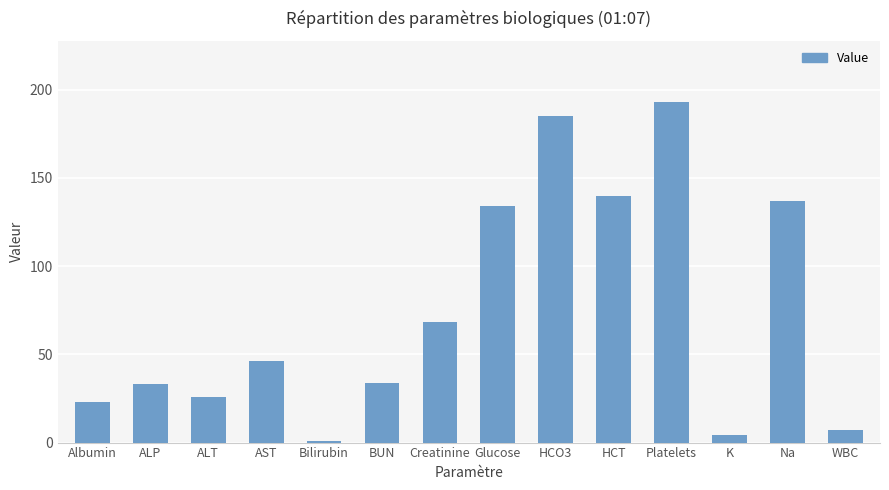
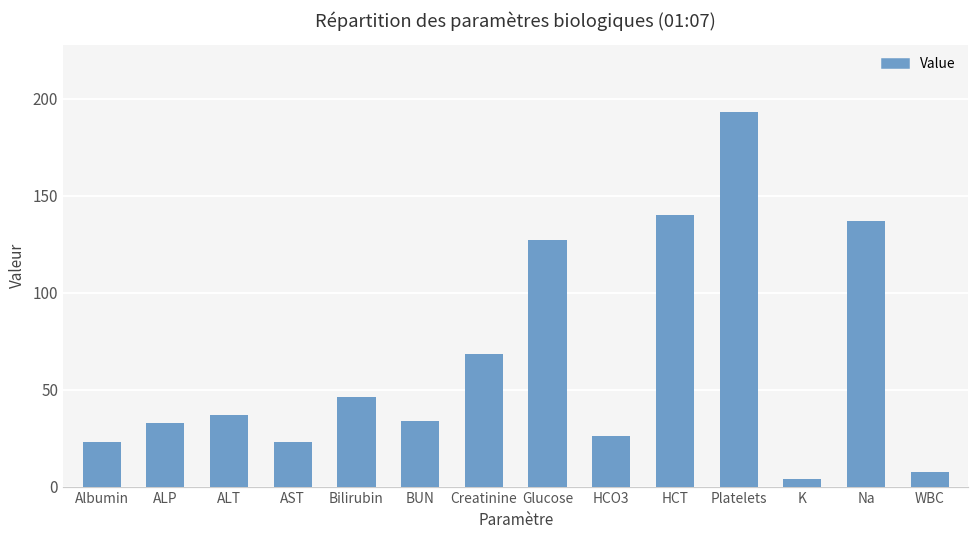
  {
    "Albumin": 23,
    "ALP": 33,
-   "ALT": 26,
-   "AST": 46,
-   "Bilirubin": 1,
+   "ALT": 37,
+   "AST": 23,
+   "Bilirubin": 46,
    "BUN": 34,
    "Creatinine": 69,
-   "Glucose": 134,
-   "HCO3": 185,
+   "Glucose": 127,
+   "HCO3": 26,
    "HCT": 140,
    "Platelets": 193,
    "K": 4,
    "Na": 137,
    "WBC": 7
  }
